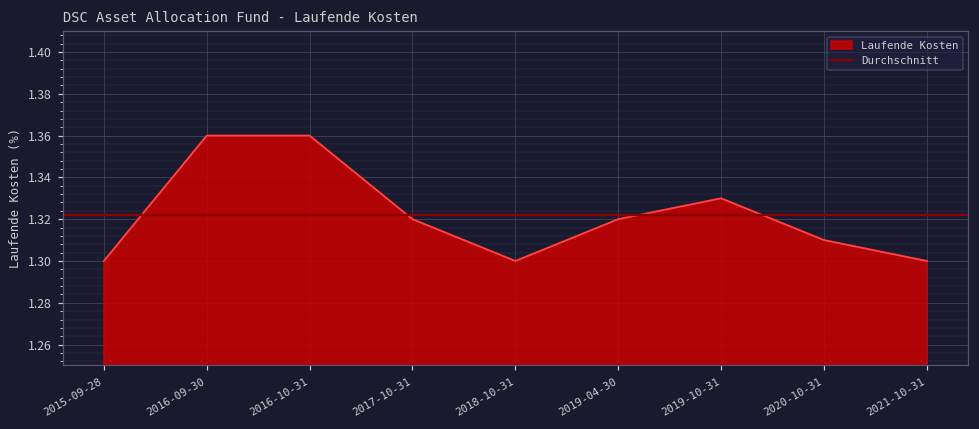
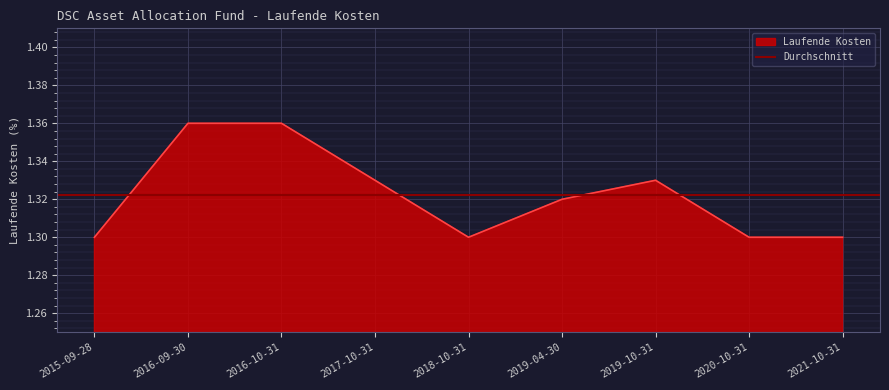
  {
    "2015-09-28": 1.30,
    "2016-09-30": 1.36,
    "2016-10-31": 1.36,
-   "2017-10-31": 1.32,
+   "2017-10-31": 1.33,
    "2018-10-31": 1.30,
    "2019-04-30": 1.32,
    "2019-10-31": 1.33,
-   "2020-10-31": 1.31,
+   "2020-10-31": 1.30,
    "2021-10-31": 1.30
  }
